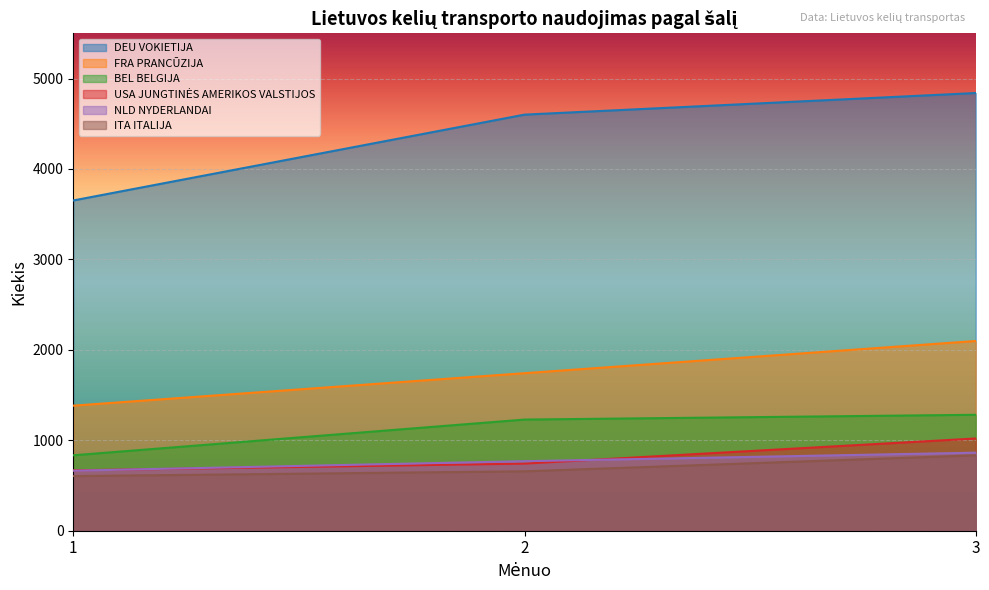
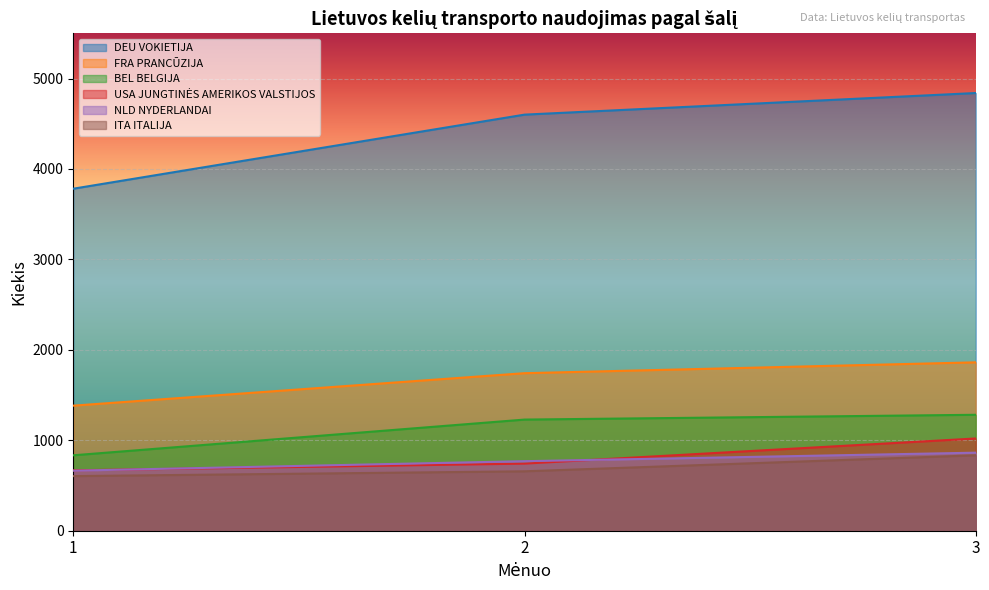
  {
    "DEU VOKIETIJA": {
-     "1": 3700,
+     "1": 3800,
      "2": 4600,
      "3": 4800
    },
    "FRA PRANCŪZIJA": {
      "1": 1400,
      "2": 1700,
-     "3": 2100
+     "3": 1900
    },
    "BEL BELGIJA": {
      "1": 800,
      "2": 1200,
      "3": 1300
    },
    "USA JUNGTINĖS AMERIKOS VALSTIJOS": {
      "3": 1000
    },
    "NLD NYDERLANDAI": {
      "3": 900
    },
    "ITA ITALIJA": {
      "1": 600,
      "2": 700,
      "3": 800
    }
  }
